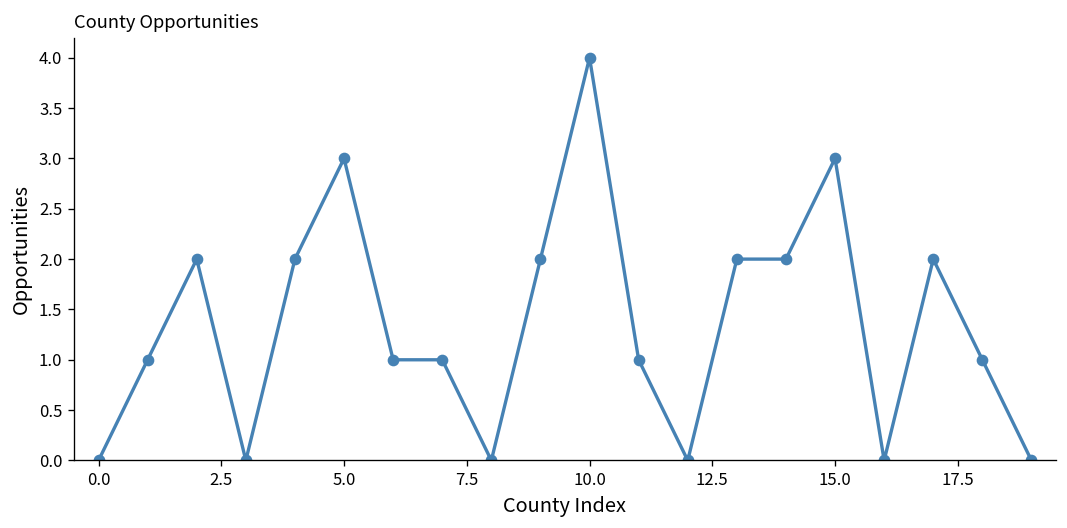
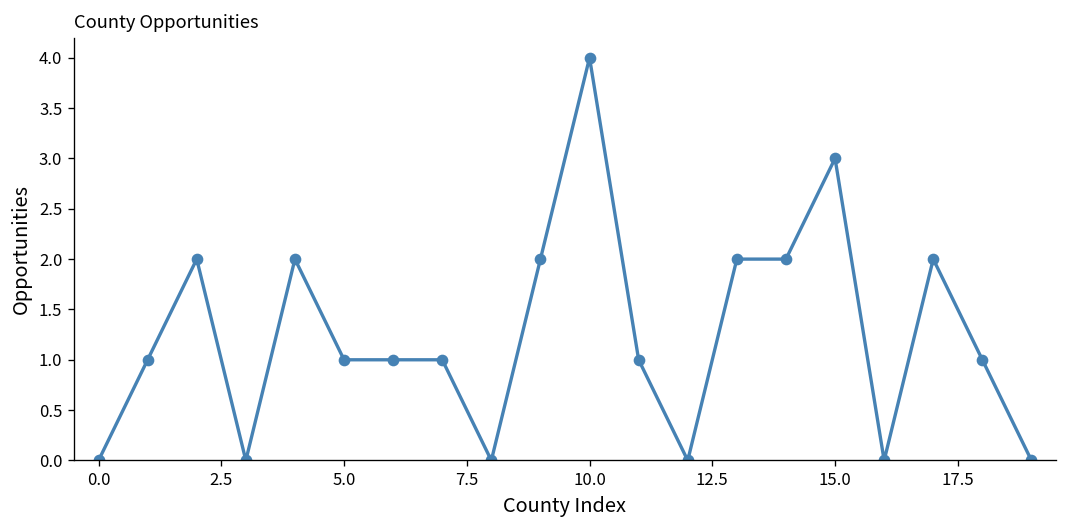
  {
    "0.0": 0,
-   "5.0": 3,
+   "5.0": 1,
    "10.0": 4,
    "15.0": 3
  }
